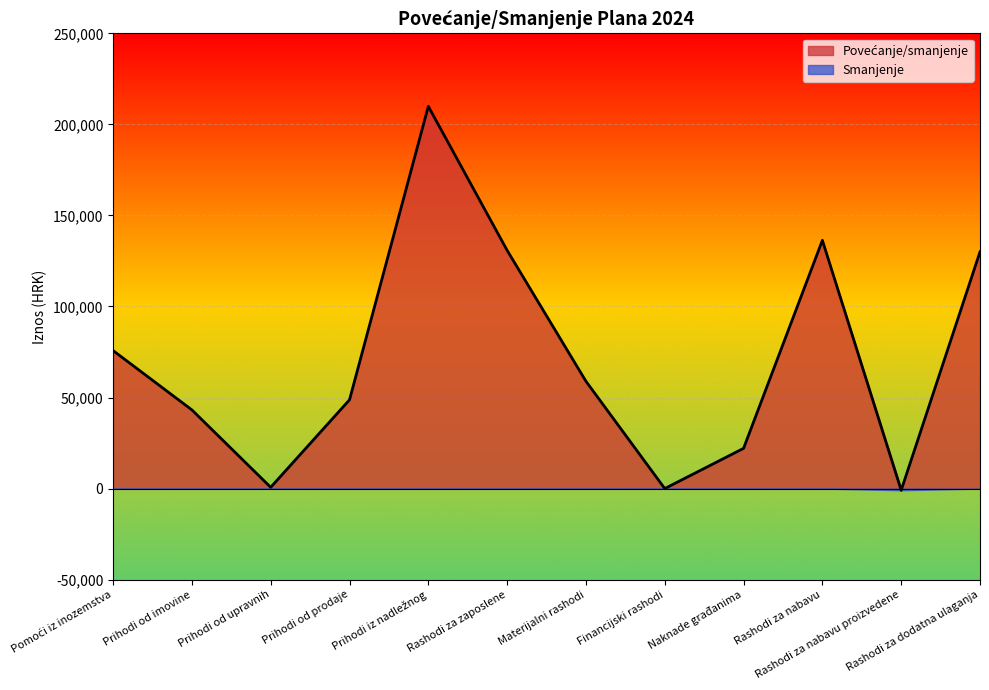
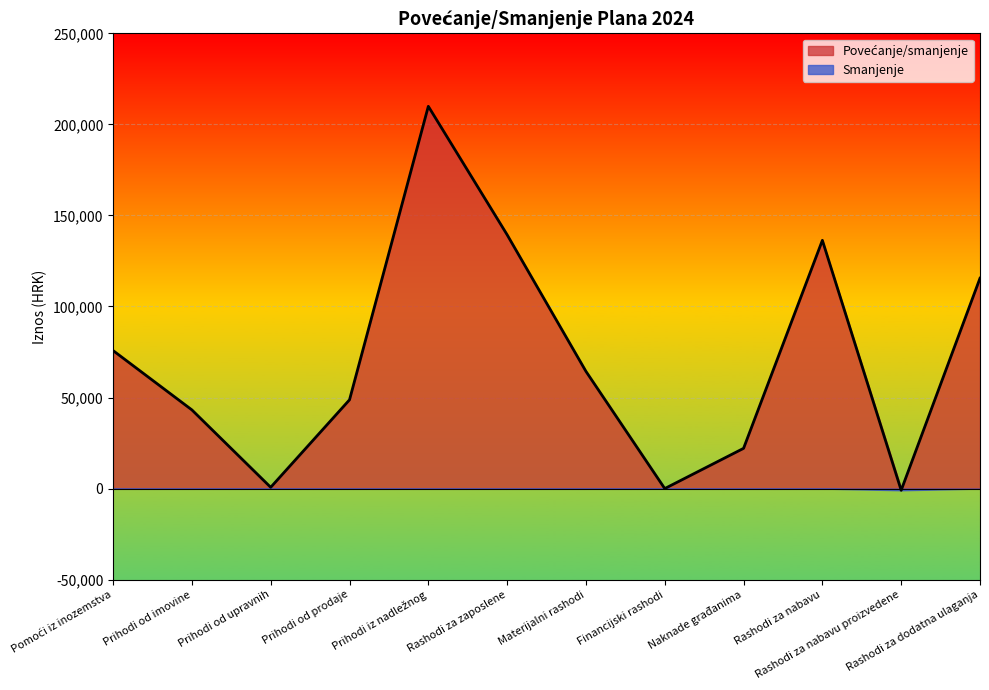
  {
    "Povećanje/smanjenje": {
-     "Rashodi za zaposlene": "131,000",
-     "Materijalni rashodi": "59,000",
-     "Rashodi za dodatna ulaganja": "130,000"
+     "Rashodi za zaposlene": "139,000",
+     "Materijalni rashodi": "64,000",
+     "Rashodi za dodatna ulaganja": "116,000"
    }
  }
